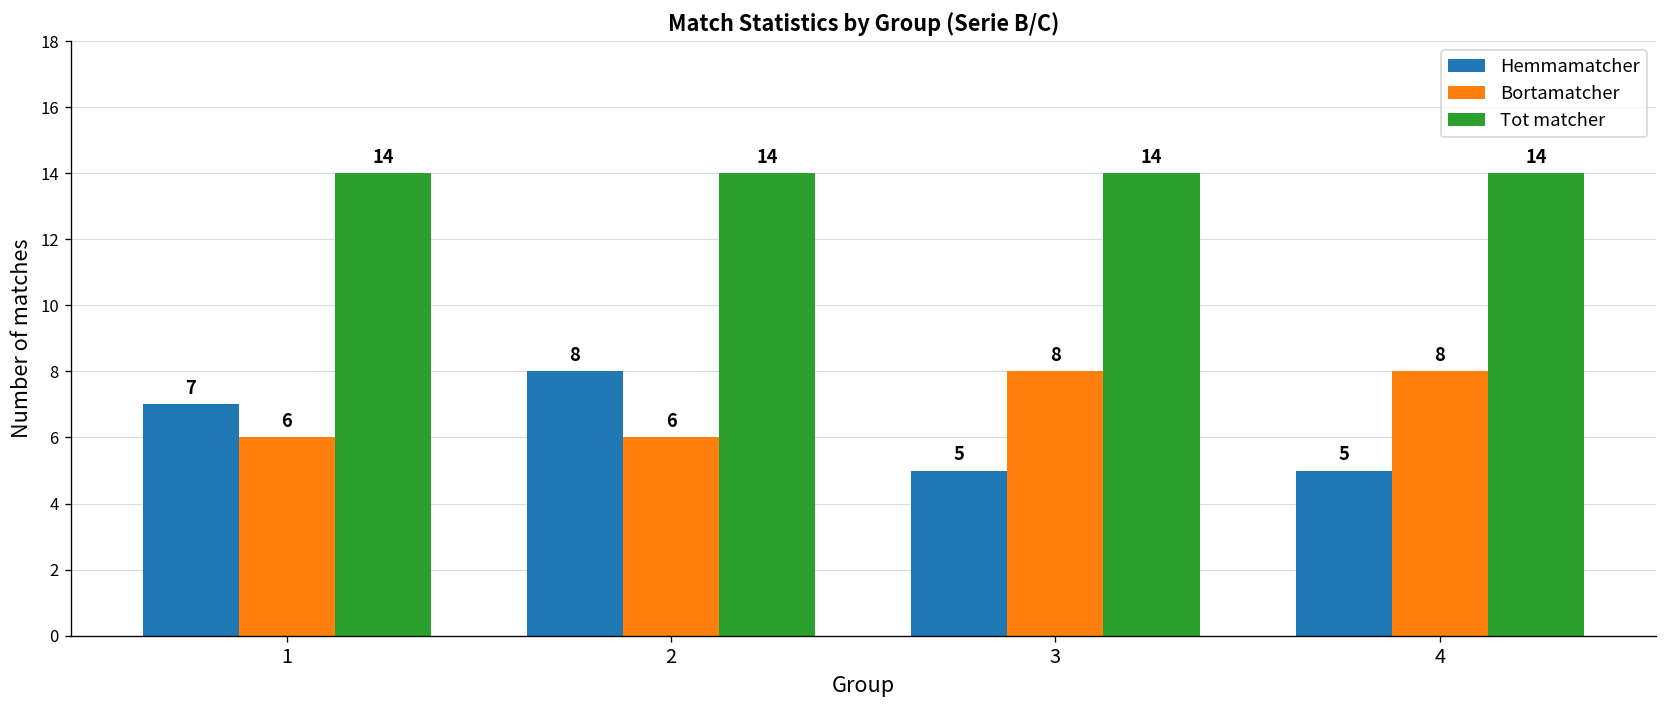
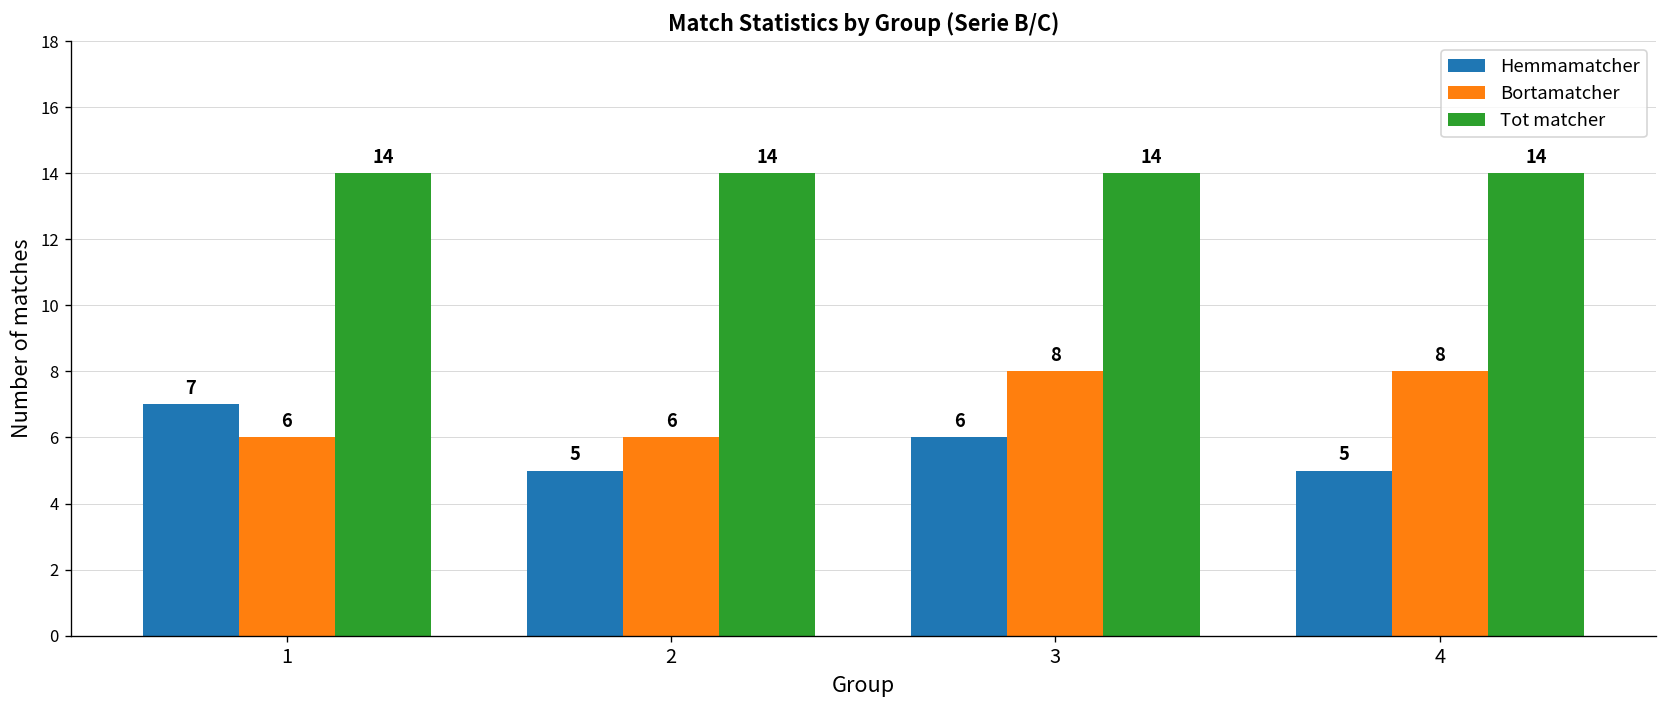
  {
    "Hemmamatcher": {
      "1": 7,
-     "2": 8,
-     "3": 5,
+     "2": 5,
+     "3": 6,
      "4": 5
    },
    "Bortamatcher": {
      "1": 6,
      "2": 6,
      "3": 8,
      "4": 8
    },
    "Tot matcher": {
      "1": 14,
      "2": 14,
      "3": 14,
      "4": 14
    }
  }
